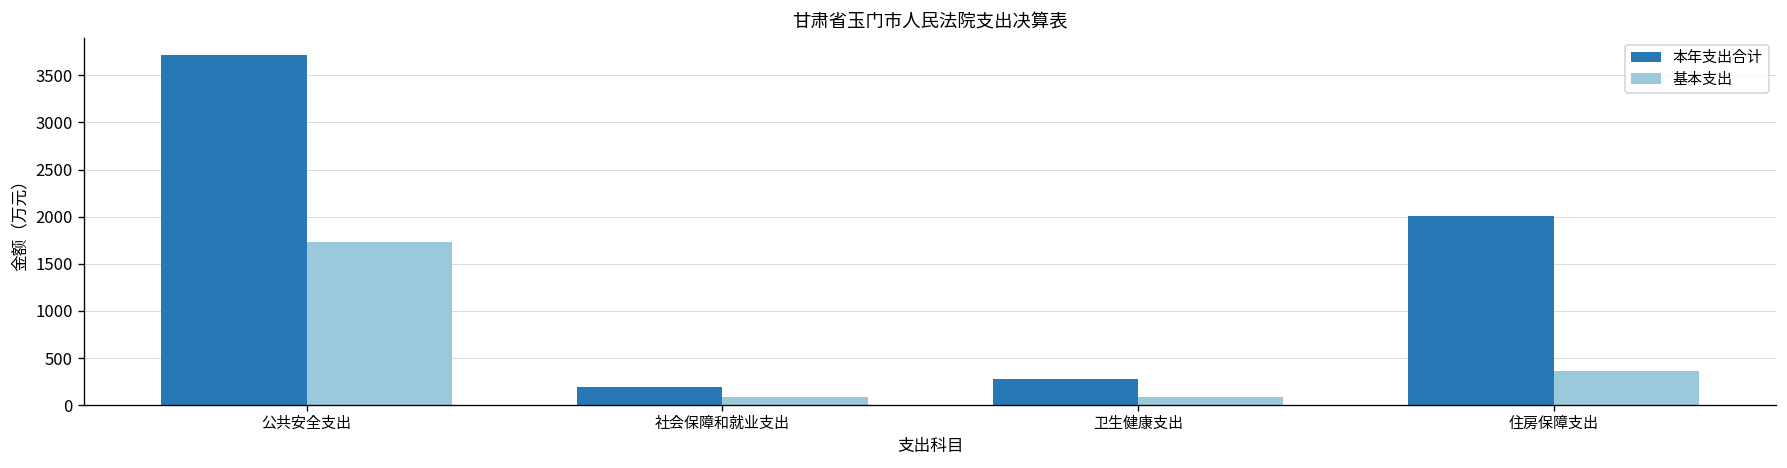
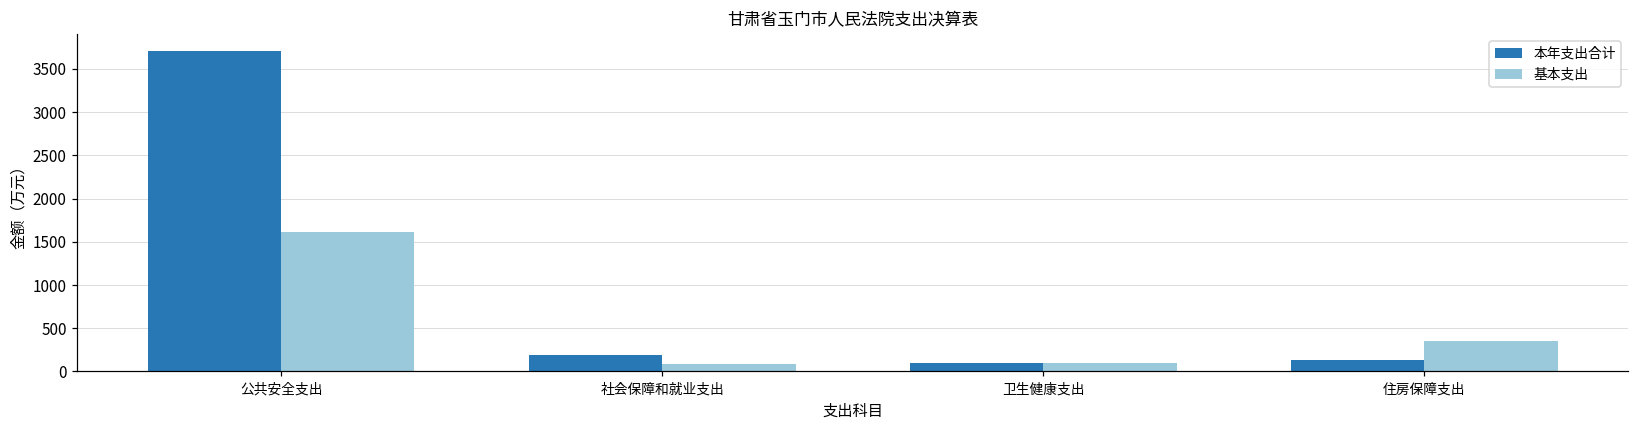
  {
    "本年支出合计": {
      "公共安全支出": 3700,
      "社会保障和就业支出": 200,
-     "卫生健康支出": 300,
-     "住房保障支出": 2000
+     "卫生健康支出": 100,
+     "住房保障支出": 100
    },
    "基本支出": {
-     "公共安全支出": 1700,
+     "公共安全支出": 1600,
      "社会保障和就业支出": 100,
      "卫生健康支出": 100,
      "住房保障支出": 400
    }
  }
